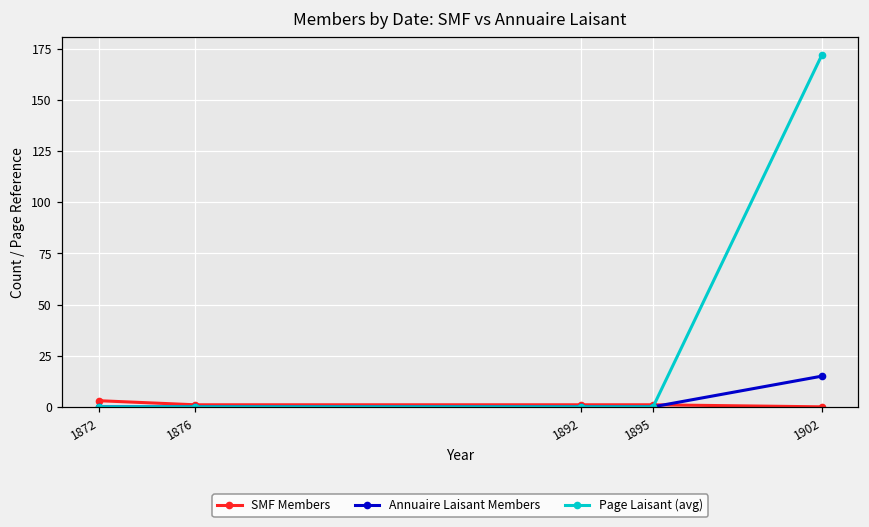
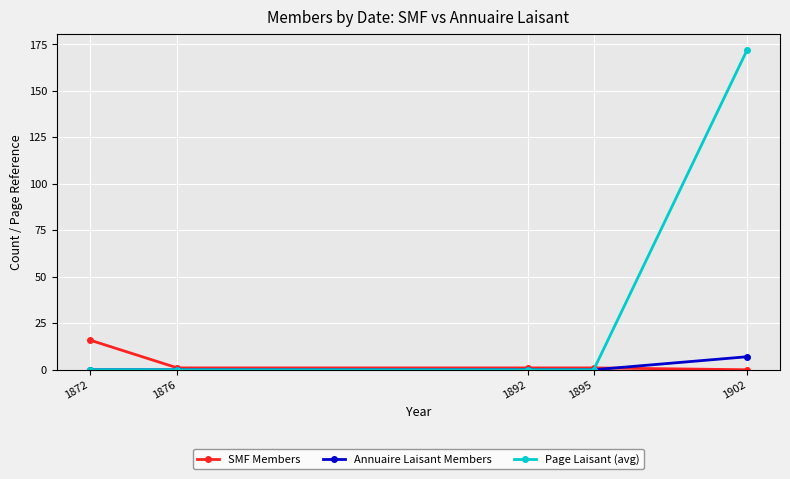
  {
    "SMF Members": {
-     "1872": 3,
+     "1872": 16,
      "1902": 0
    },
    "Annuaire Laisant Members": {
-     "1902": 15
+     "1902": 7
    },
    "Page Laisant (avg)": {
      "1902": 172
    }
  }
